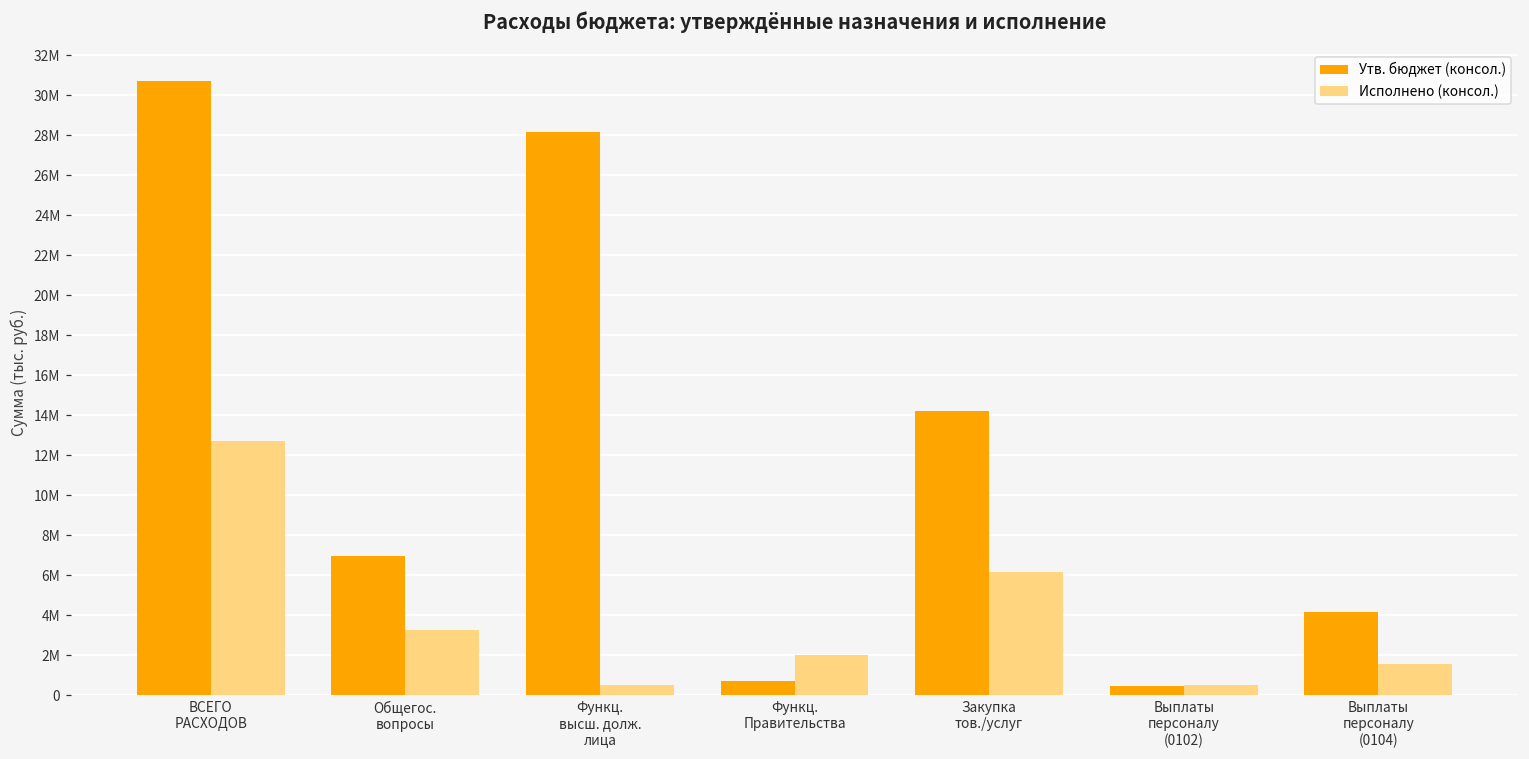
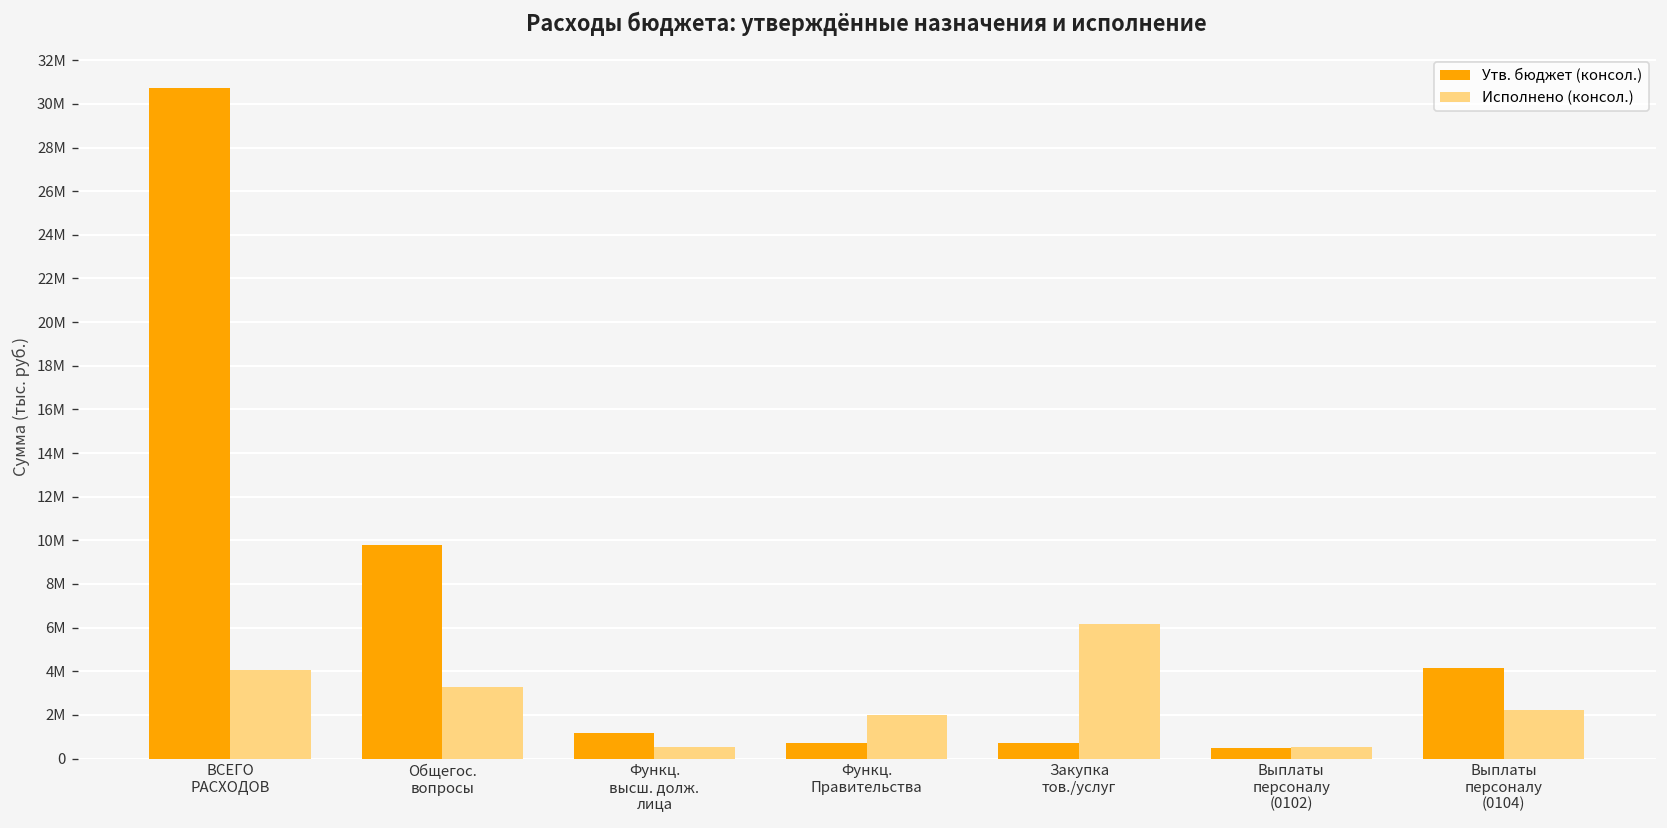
  {
    "Утв. бюджет (консол.)": {
      "ВСЕГО РАСХОДОВ": 30700000,
-     "Общегос. вопросы": 7000000,
-     "Функц. высш. долж. лица": 28200000,
+     "Общегос. вопросы": 9800000,
+     "Функц. высш. долж. лица": 1200000,
      "Функц. Правительства": 700000,
-     "Закупка тов./услуг": 14200000,
+     "Закупка тов./услуг": 700000,
      "Выплаты персоналу (0102)": 500000,
      "Выплаты персоналу (0104)": 4200000
    },
    "Исполнено (консол.)": {
-     "ВСЕГО РАСХОДОВ": 12700000,
+     "ВСЕГО РАСХОДОВ": 4000000,
      "Общегос. вопросы": 3300000,
      "Функц. высш. долж. лица": 500000,
      "Функц. Правительства": 2000000,
      "Закупка тов./услуг": 6200000,
      "Выплаты персоналу (0102)": 500000,
-     "Выплаты персоналу (0104)": 1600000
+     "Выплаты персоналу (0104)": 2200000
    }
  }
